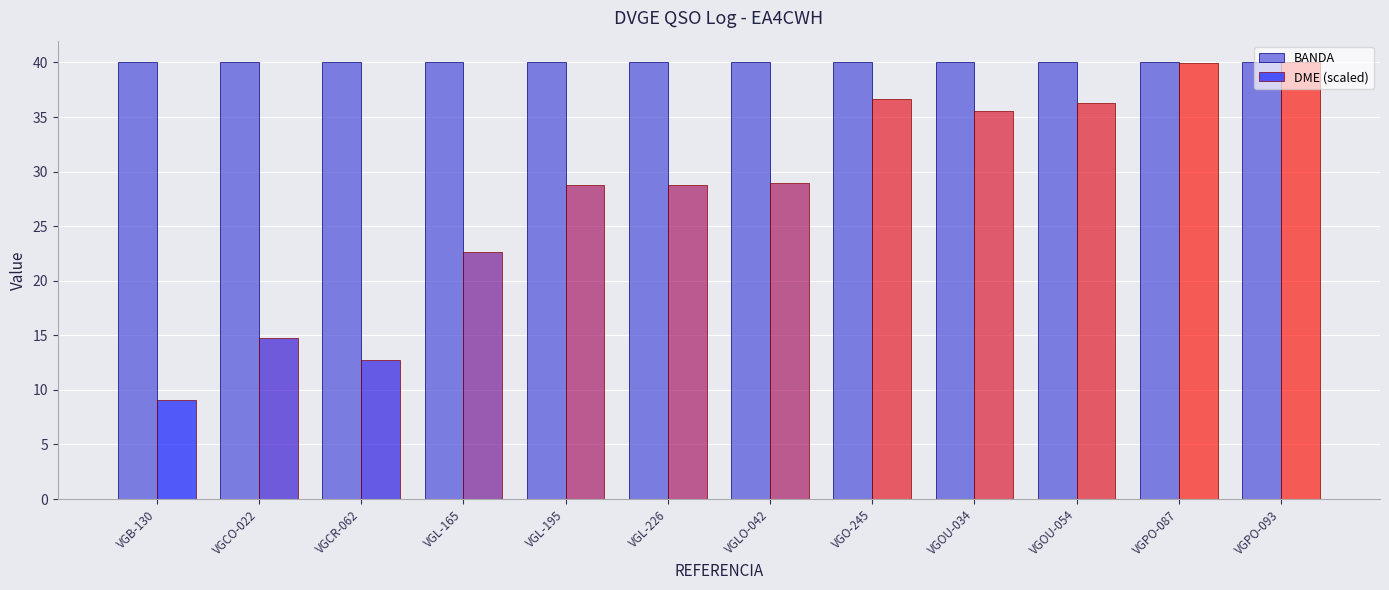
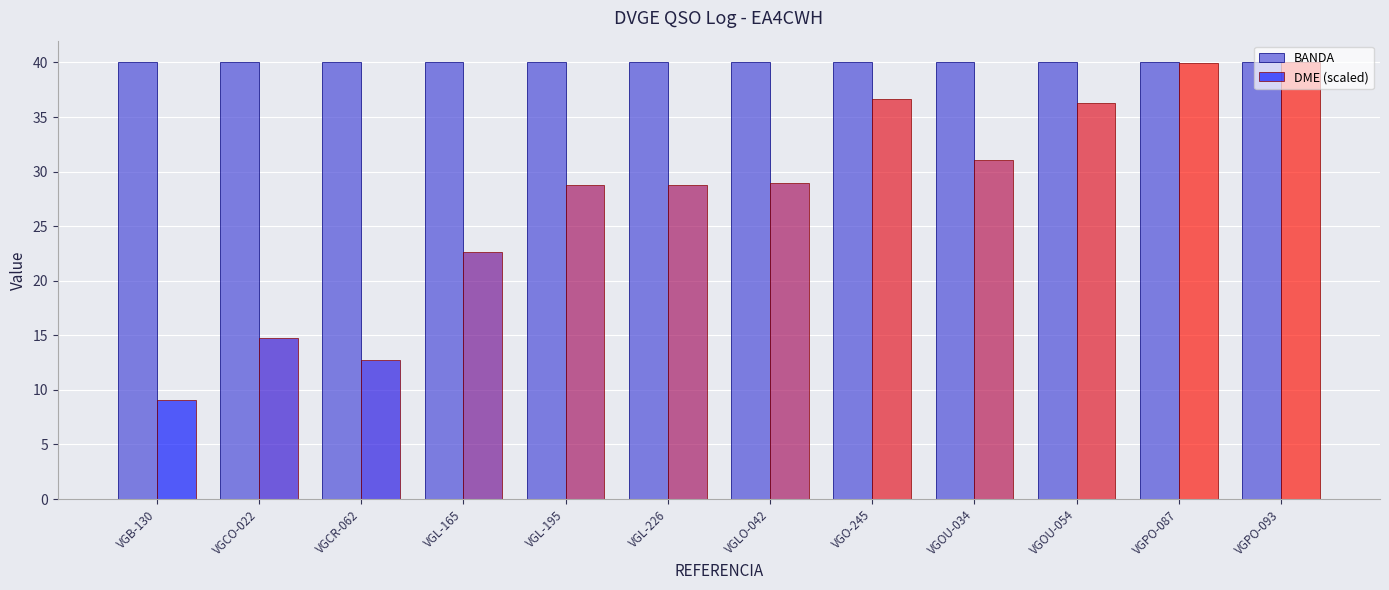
  {
    "BANDA": {
      "VGB-130": 40.0,
      "VGCO-022": 40.0,
      "VGCR-062": 40.0,
      "VGL-165": 40.0,
      "VGL-195": 40.0,
      "VGL-226": 40.0,
      "VGLO-042": 40.0,
      "VGO-245": 40.0,
      "VGOU-034": 40.0,
      "VGOU-054": 40.0,
      "VGPO-087": 40.0
    },
    "DME (scaled)": {
      "VGB-130": 9.1,
      "VGCO-022": 14.8,
      "VGCR-062": 12.7,
      "VGL-165": 22.6,
      "VGL-195": 28.7,
      "VGL-226": 28.7,
      "VGLO-042": 28.9,
      "VGO-245": 36.7,
-     "VGOU-034": 35.5,
+     "VGOU-034": 31.0,
      "VGOU-054": 36.3,
      "VGPO-087": 40.0
    }
  }
